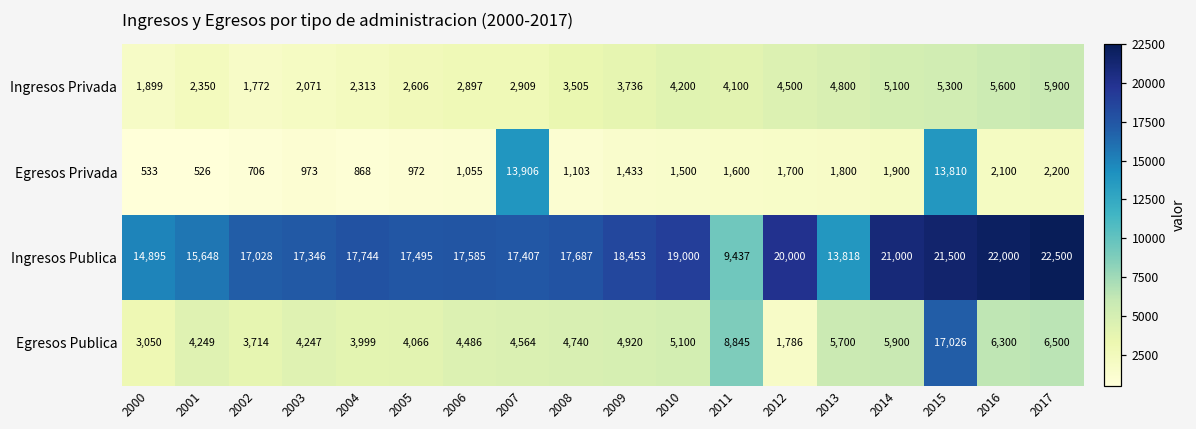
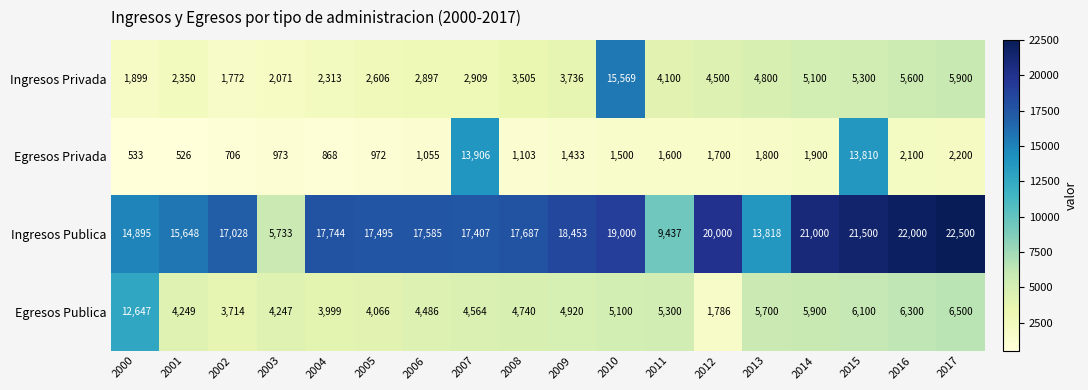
  {
    "Ingresos Privada": {
      "2000": "1,899",
      "2001": "2,350",
      "2002": "1,772",
      "2003": "2,071",
      "2004": "2,313",
      "2005": "2,606",
      "2006": "2,897",
      "2007": "2,909",
      "2008": "3,505",
      "2009": "3,736",
-     "2010": "4,200",
+     "2010": "15,569",
      "2011": "4,100",
      "2012": "4,500",
      "2013": "4,800",
      "2014": "5,100",
      "2015": "5,300",
      "2016": "5,600",
      "2017": "5,900"
    },
    "Egresos Privada": {
      "2000": "533",
      "2001": "526",
      "2002": "706",
      "2003": "973",
      "2004": "868",
      "2005": "972",
      "2006": "1,055",
      "2007": "13,906",
      "2008": "1,103",
      "2009": "1,433",
      "2010": "1,500",
      "2011": "1,600",
      "2012": "1,700",
      "2013": "1,800",
      "2014": "1,900",
      "2015": "13,810",
      "2016": "2,100",
      "2017": "2,200"
    },
    "Ingresos Publica": {
      "2000": "14,895",
      "2001": "15,648",
      "2002": "17,028",
-     "2003": "17,346",
+     "2003": "5,733",
      "2004": "17,744",
      "2005": "17,495",
      "2006": "17,585",
      "2007": "17,407",
      "2008": "17,687",
      "2009": "18,453",
      "2010": "19,000",
      "2011": "9,437",
      "2012": "20,000",
      "2013": "13,818",
      "2014": "21,000",
      "2015": "21,500",
      "2016": "22,000",
      "2017": "22,500"
    },
    "Egresos Publica": {
-     "2000": "3,050",
+     "2000": "12,647",
      "2001": "4,249",
      "2002": "3,714",
      "2003": "4,247",
      "2004": "3,999",
      "2005": "4,066",
      "2006": "4,486",
      "2007": "4,564",
      "2008": "4,740",
      "2009": "4,920",
      "2010": "5,100",
-     "2011": "8,845",
+     "2011": "5,300",
      "2012": "1,786",
      "2013": "5,700",
      "2014": "5,900",
-     "2015": "17,026",
+     "2015": "6,100",
      "2016": "6,300",
      "2017": "6,500"
    }
  }
